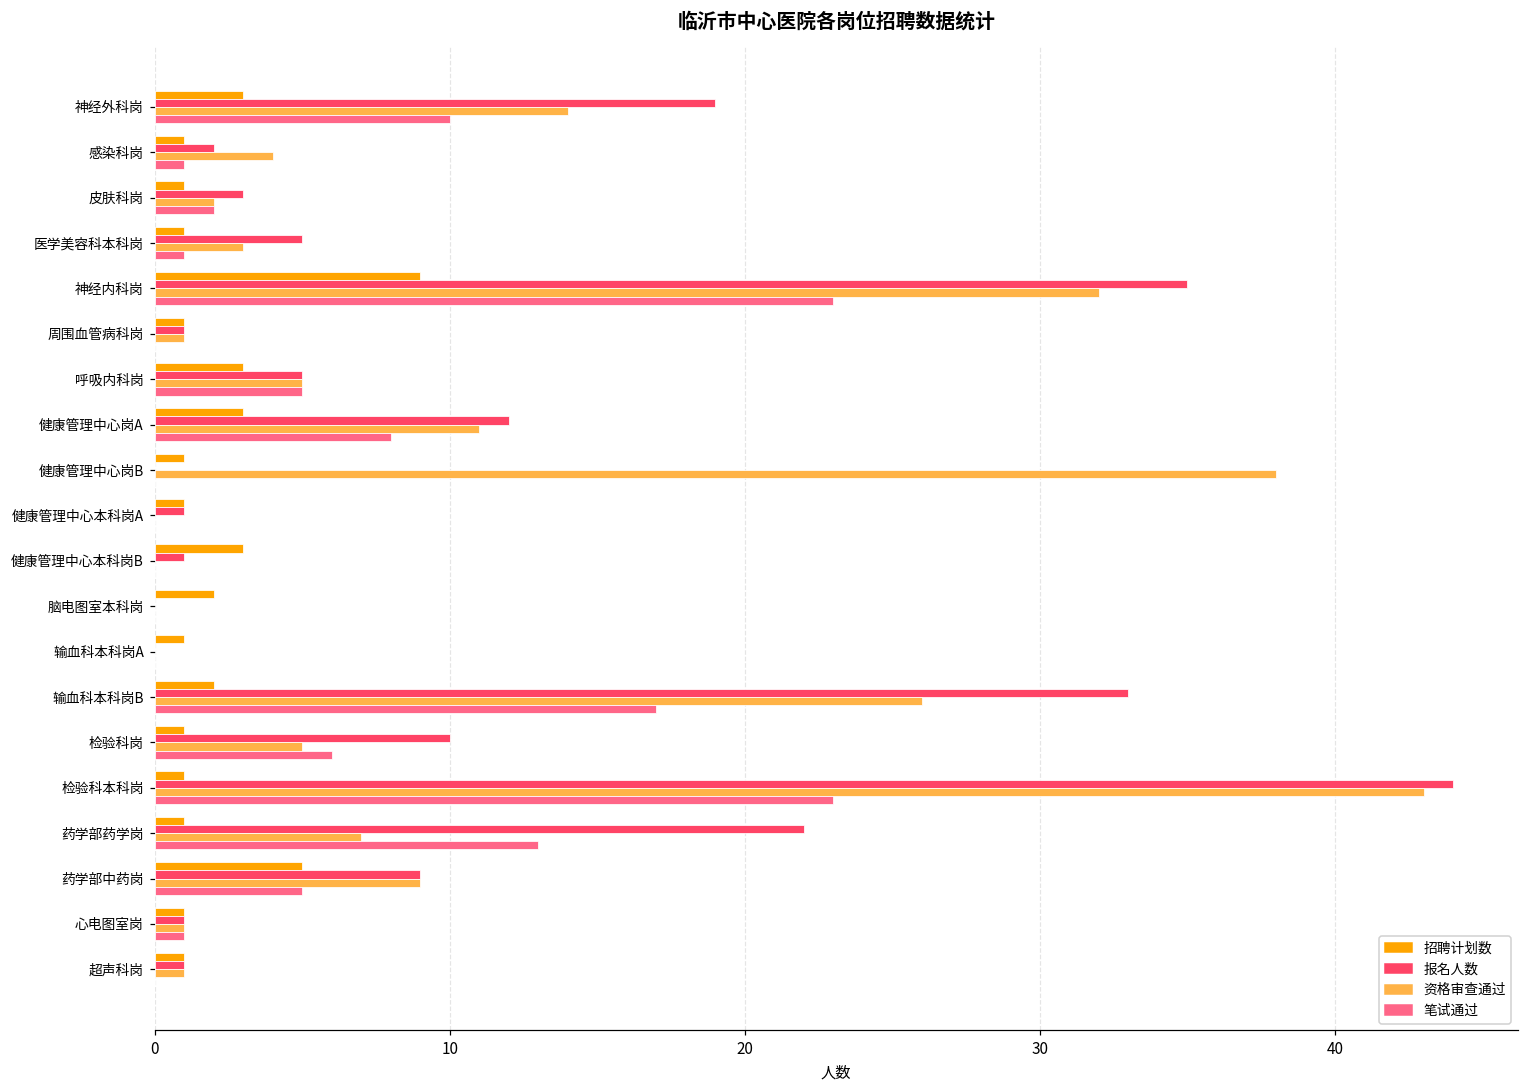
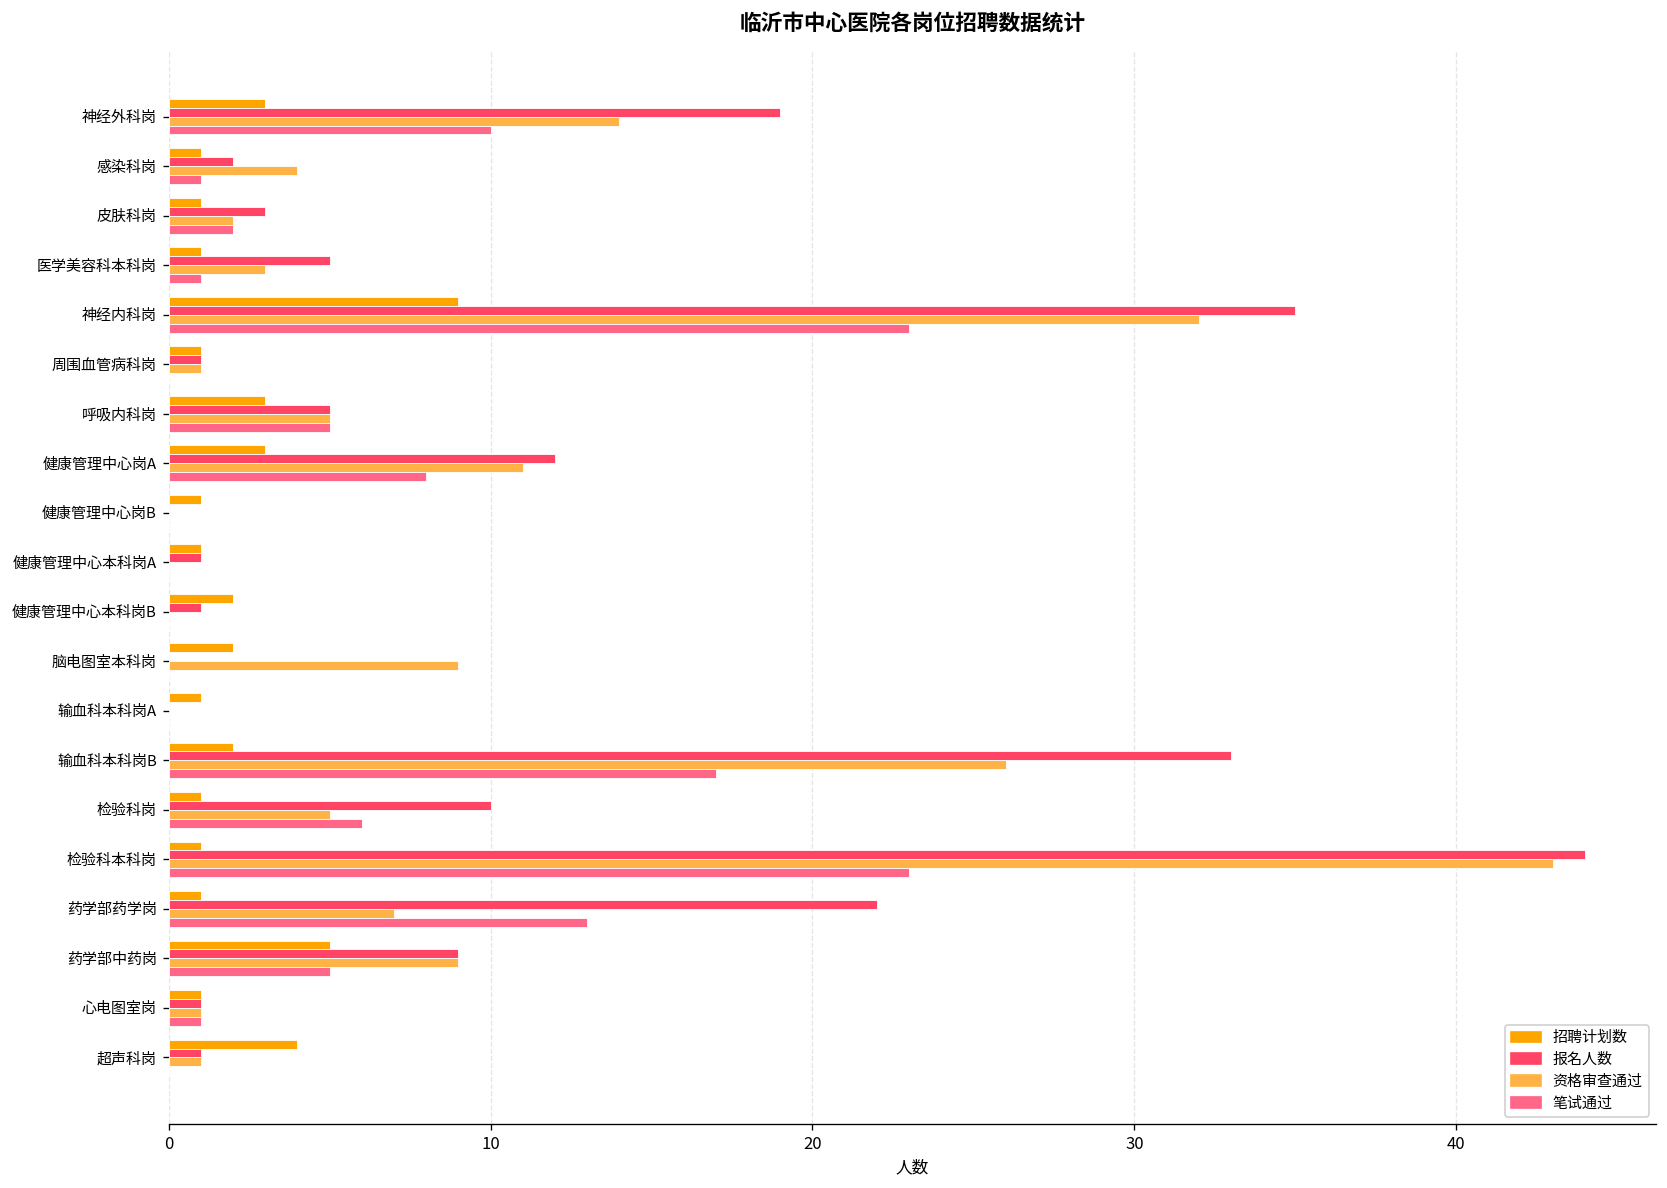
  {
    "招聘计划数": {
      "神经外科岗": 3,
      "感染科岗": 1,
      "皮肤科岗": 1,
      "医学美容科本科岗": 1,
      "神经内科岗": 9,
      "周围血管病科岗": 1,
      "呼吸内科岗": 3,
      "健康管理中心岗A": 3,
      "健康管理中心岗B": 1,
      "健康管理中心本科岗A": 1,
-     "健康管理中心本科岗B": 3,
+     "健康管理中心本科岗B": 2,
      "脑电图室本科岗": 2,
      "输血科本科岗A": 1,
      "输血科本科岗B": 2,
      "检验科岗": 1,
      "检验科本科岗": 1,
      "药学部药学岗": 1,
      "药学部中药岗": 5,
      "心电图室岗": 1,
-     "超声科岗": 1
+     "超声科岗": 4
    },
    "资格审查通过": {
      "神经外科岗": 14,
      "感染科岗": 4,
      "皮肤科岗": 2,
      "医学美容科本科岗": 3,
      "神经内科岗": 32,
      "周围血管病科岗": 1,
      "呼吸内科岗": 5,
      "健康管理中心岗A": 11,
-     "健康管理中心岗B": 38,
+     "健康管理中心岗B": 0,
      "健康管理中心本科岗A": 0,
      "健康管理中心本科岗B": 0,
-     "脑电图室本科岗": 0,
+     "脑电图室本科岗": 9,
      "输血科本科岗A": 0,
      "输血科本科岗B": 26,
      "检验科岗": 5,
      "检验科本科岗": 43,
      "药学部药学岗": 7,
      "药学部中药岗": 9,
      "心电图室岗": 1,
      "超声科岗": 1
    }
  }
